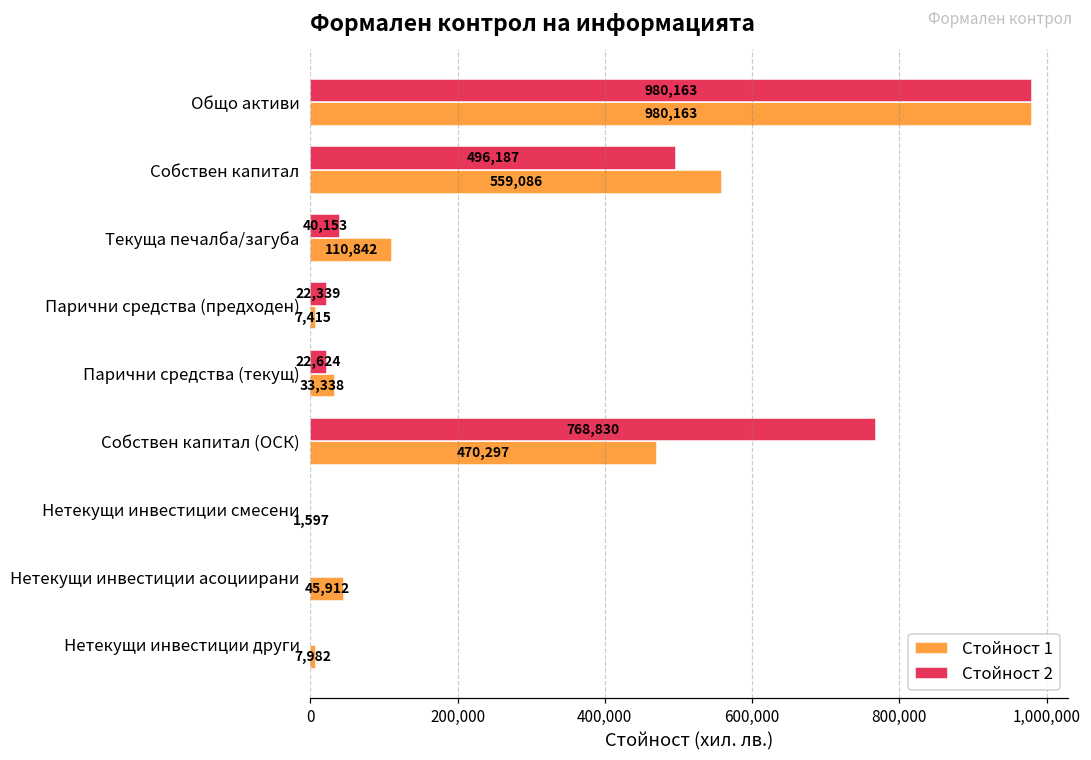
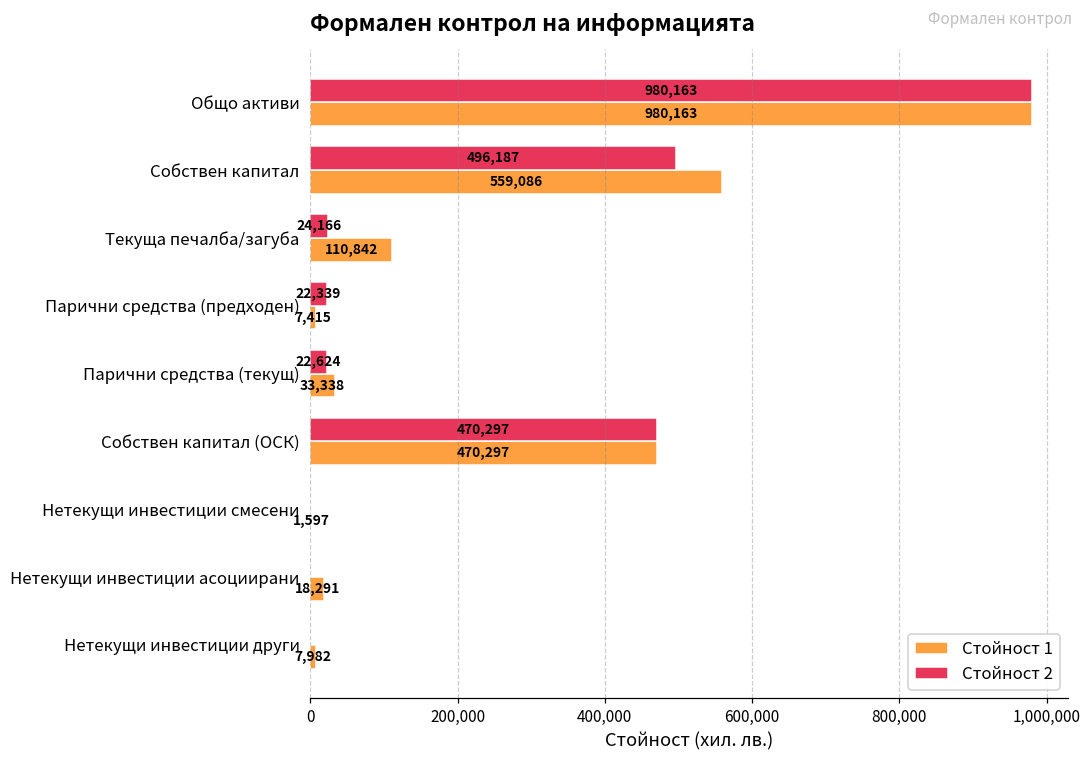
  {
    "Стойност 1": {
      "Общо активи": "980,163",
      "Собствен капитал": "559,086",
      "Текуща печалба/загуба": "110,842",
      "Парични средства (предходен)": "7,415",
      "Парични средства (текущ)": "33,338",
      "Собствен капитал (ОСК)": "470,297",
      "Нетекущи инвестиции смесени": "1,597",
-     "Нетекущи инвестиции асоциирани": "45,912",
+     "Нетекущи инвестиции асоциирани": "18,291",
      "Нетекущи инвестиции други": "7,982"
    },
    "Стойност 2": {
      "Общо активи": "980,163",
      "Собствен капитал": "496,187",
-     "Текуща печалба/загуба": "40,153",
+     "Текуща печалба/загуба": "24,166",
      "Парични средства (предходен)": "22,339",
      "Парични средства (текущ)": "22,624",
-     "Собствен капитал (ОСК)": "768,830"
+     "Собствен капитал (ОСК)": "470,297"
    }
  }
